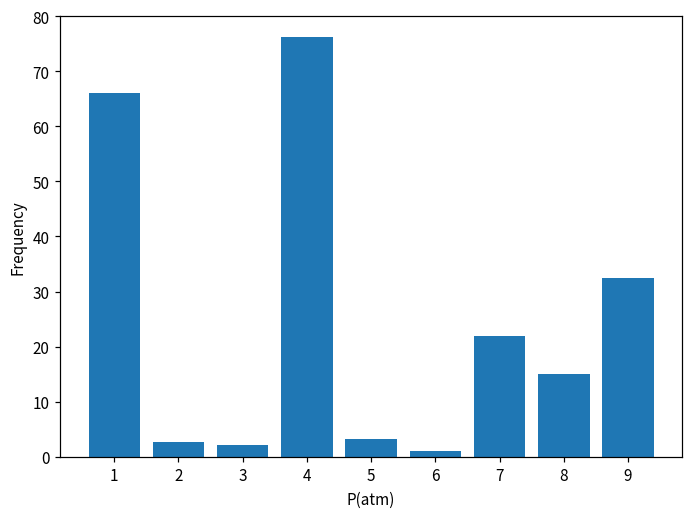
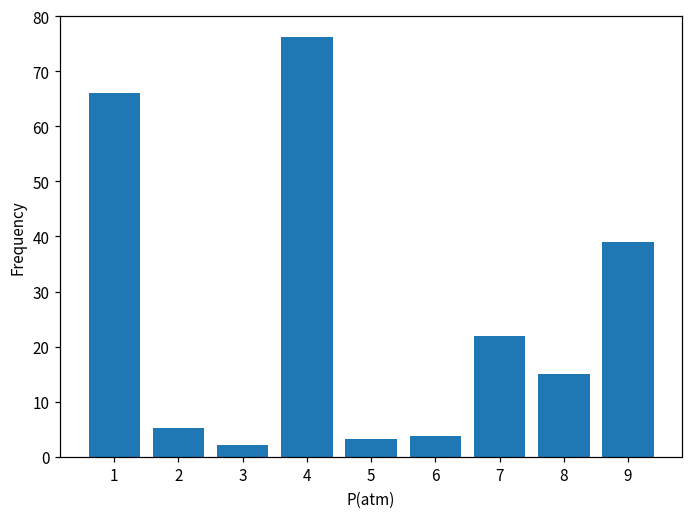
  {
    "1": 66,
-   "2": 3,
+   "2": 5,
    "3": 2,
    "4": 76,
    "5": 3,
-   "6": 1,
+   "6": 4,
    "7": 22,
    "8": 15,
-   "9": 33
+   "9": 39
  }
